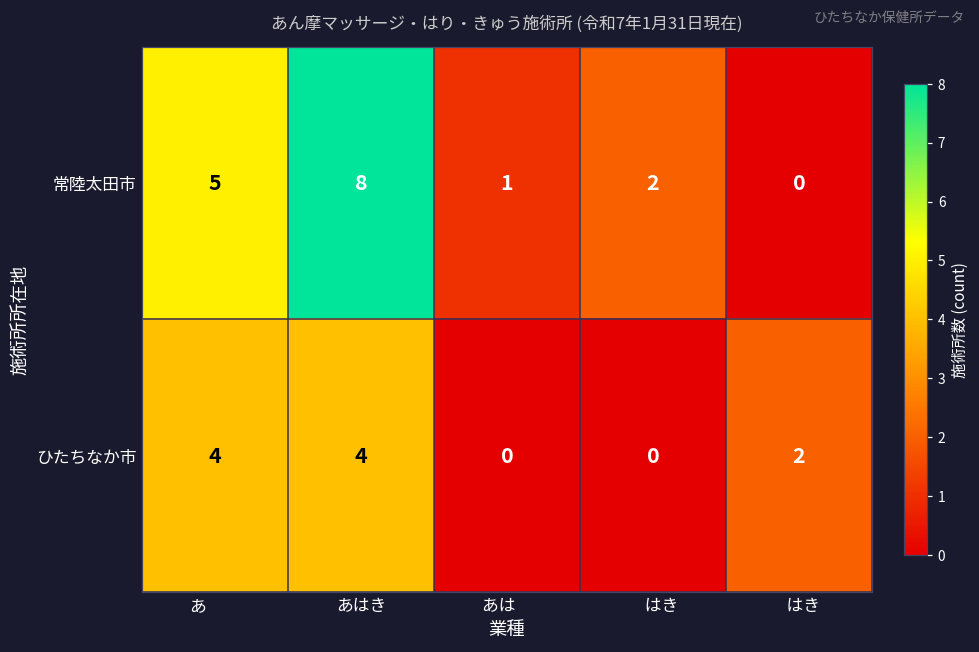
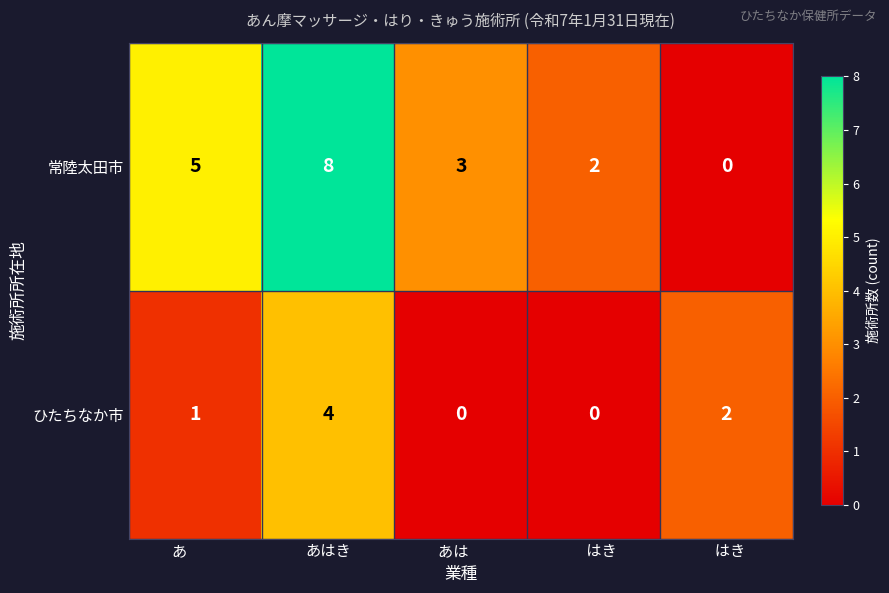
  {
    "常陸太田市": {
      "あ": 5,
      "あはき": 8,
-     "あは": 1
+     "あは": 3
    },
    "ひたちなか市": {
-     "あ": 4,
+     "あ": 1,
      "あはき": 4,
      "あは": 0
    }
  }
